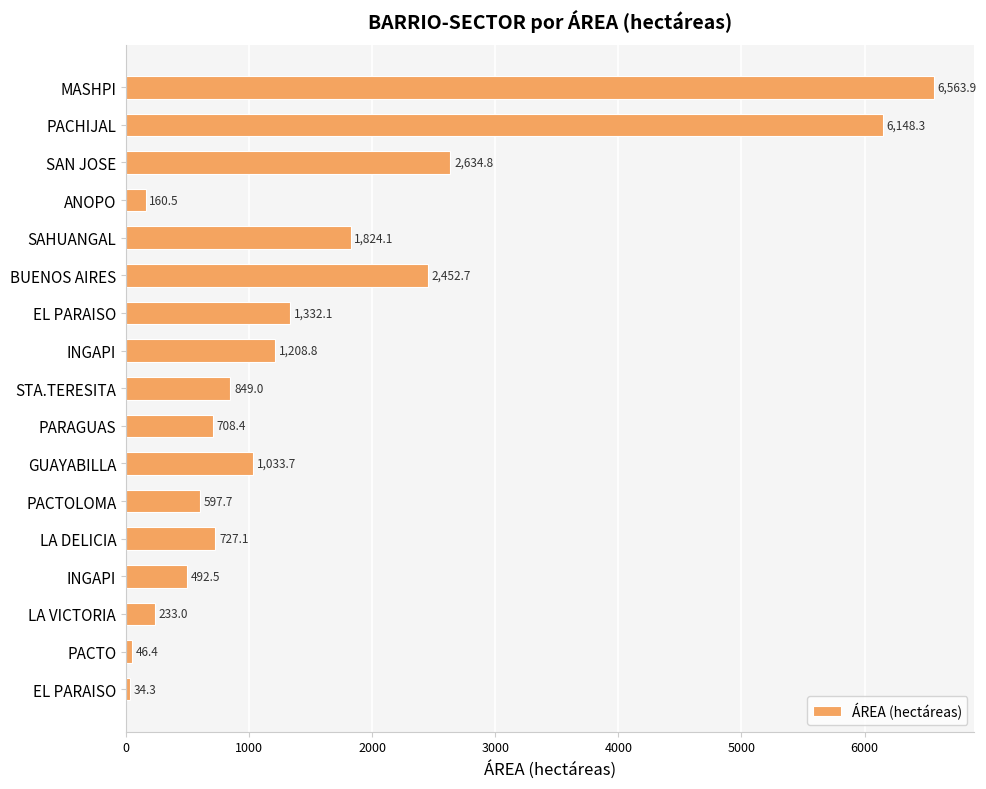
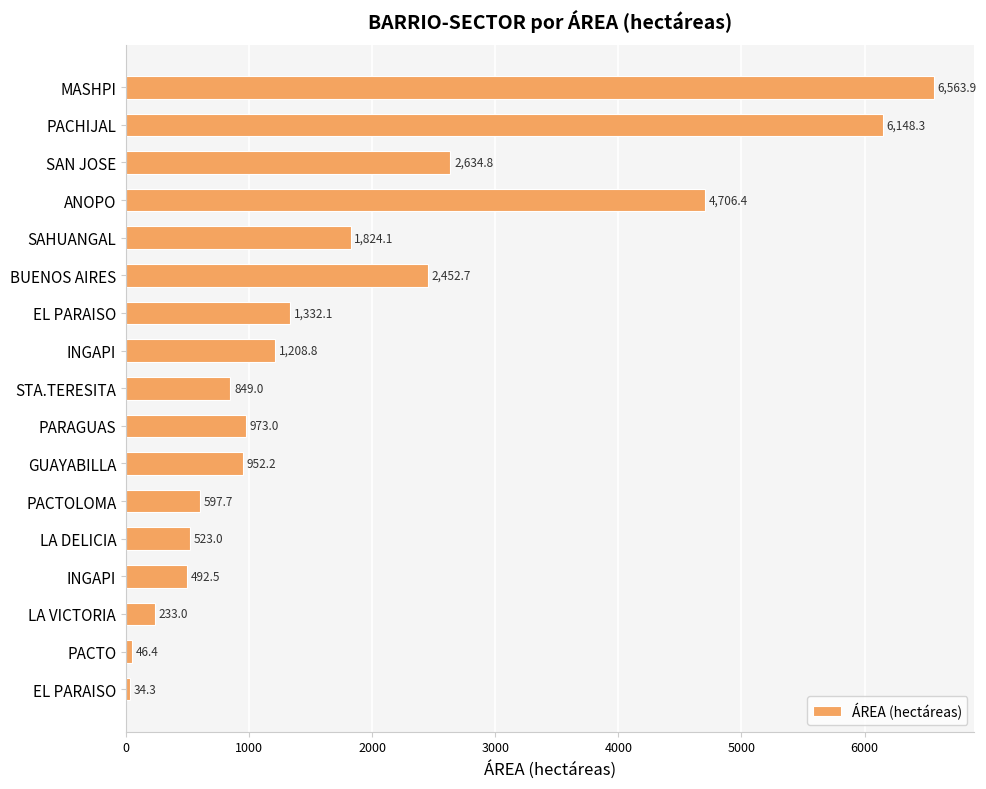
  {
    "MASHPI": "6,563.9",
    "PACHIJAL": "6,148.3",
    "SAN JOSE": "2,634.8",
-   "ANOPO": "160.5",
+   "ANOPO": "4,706.4",
    "SAHUANGAL": "1,824.1",
    "BUENOS AIRES": "2,452.7",
    "STA.TERESITA": "849.0",
-   "PARAGUAS": "708.4",
-   "GUAYABILLA": "1,033.7",
+   "PARAGUAS": "973.0",
+   "GUAYABILLA": "952.2",
    "PACTOLOMA": "597.7",
-   "LA DELICIA": "727.1",
+   "LA DELICIA": "523.0",
    "LA VICTORIA": "233.0",
    "PACTO": "46.4"
  }
